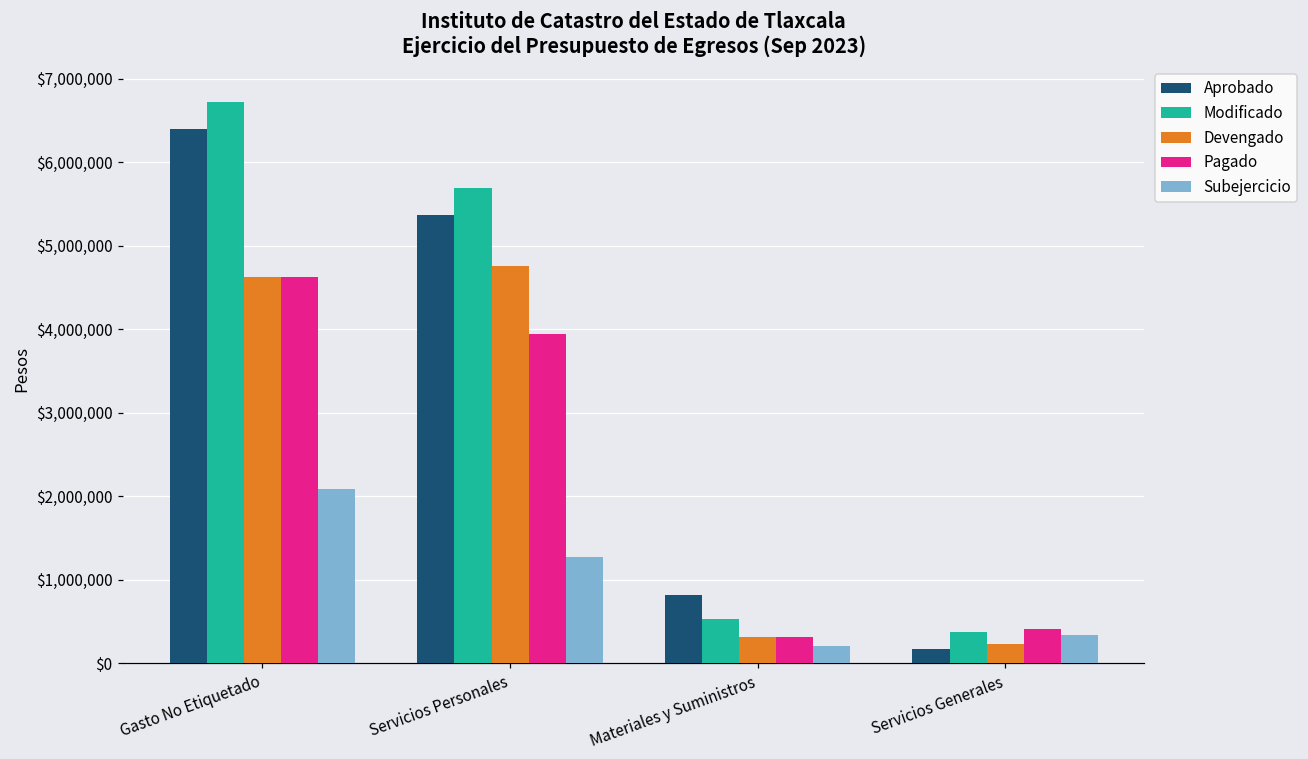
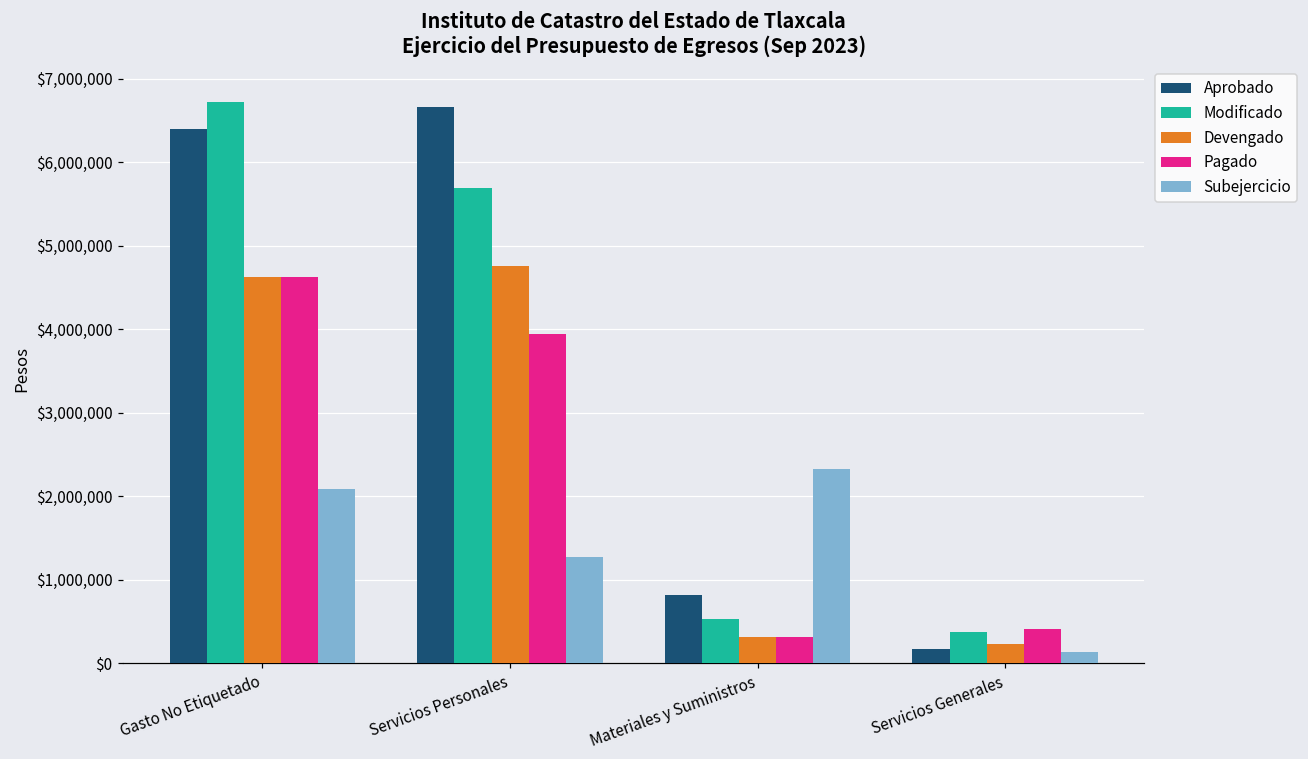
  {
    "Aprobado": {
      "Gasto No Etiquetado": "$6,400,000",
-     "Servicios Personales": "$5,400,000",
+     "Servicios Personales": "$6,700,000",
      "Materiales y Suministros": "$800,000",
      "Servicios Generales": "$200,000"
    },
    "Modificado": {
      "Gasto No Etiquetado": "$6,700,000",
      "Servicios Personales": "$5,700,000",
      "Materiales y Suministros": "$500,000",
      "Servicios Generales": "$400,000"
    },
    "Devengado": {
      "Gasto No Etiquetado": "$4,600,000",
      "Servicios Personales": "$4,800,000",
      "Materiales y Suministros": "$300,000",
      "Servicios Generales": "$200,000"
    },
    "Pagado": {
      "Gasto No Etiquetado": "$4,600,000",
      "Servicios Personales": "$3,900,000",
      "Materiales y Suministros": "$300,000",
      "Servicios Generales": "$400,000"
    },
    "Subejercicio": {
      "Gasto No Etiquetado": "$2,100,000",
      "Servicios Personales": "$1,300,000",
-     "Materiales y Suministros": "$200,000",
-     "Servicios Generales": "$300,000"
+     "Materiales y Suministros": "$2,300,000",
+     "Servicios Generales": "$100,000"
    }
  }
